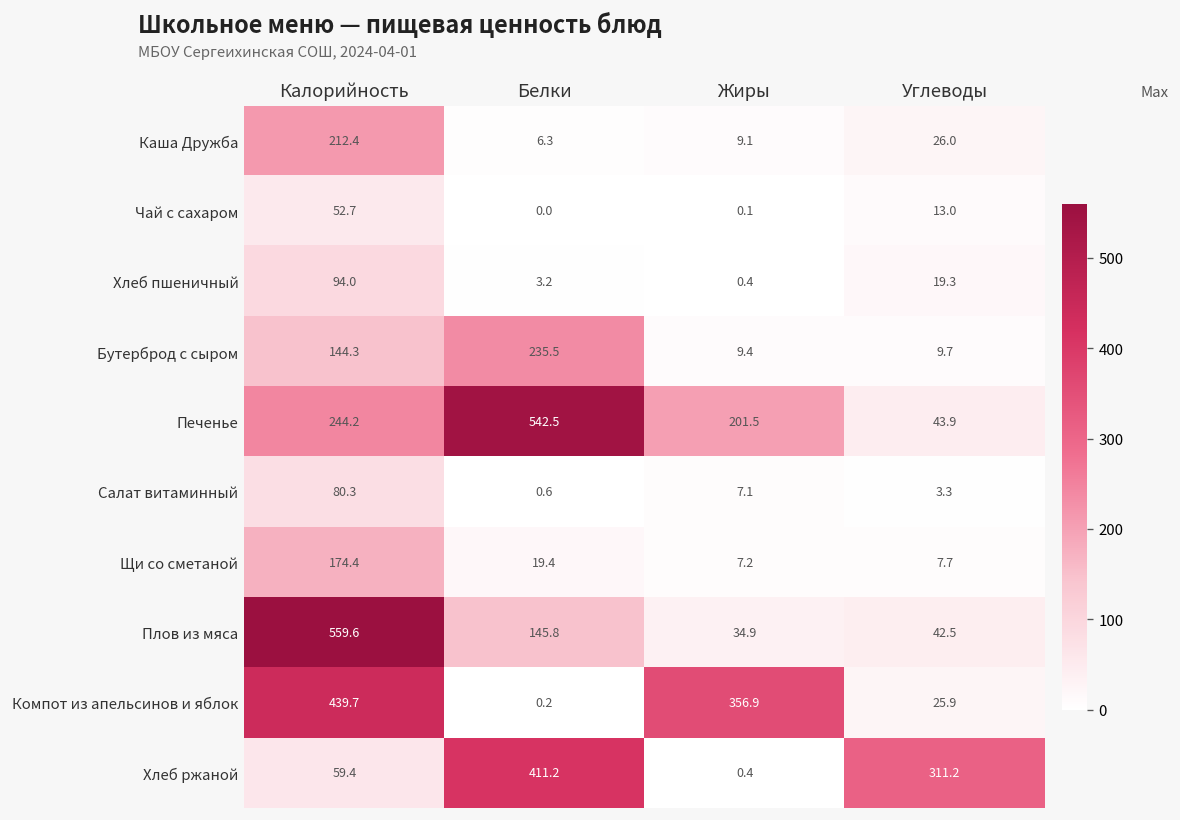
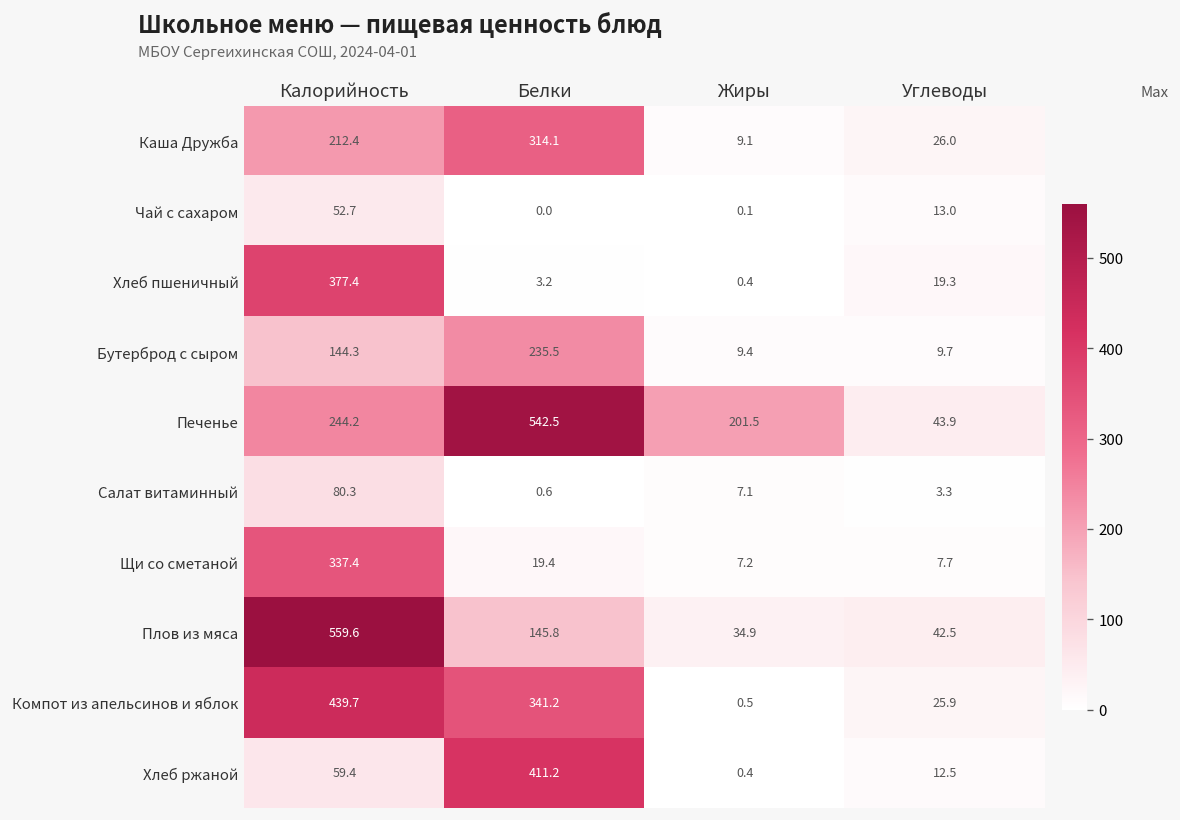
  {
    "Каша Дружба": {
      "Калорийность": 212.4,
-     "Белки": 6.3,
+     "Белки": 314.1,
      "Жиры": 9.1,
      "Углеводы": 26.0
    },
    "Чай с сахаром": {
      "Калорийность": 52.7,
      "Белки": 0.0,
      "Жиры": 0.1,
      "Углеводы": 13.0
    },
    "Хлеб пшеничный": {
-     "Калорийность": 94.0,
+     "Калорийность": 377.4,
      "Белки": 3.2,
      "Жиры": 0.4,
      "Углеводы": 19.3
    },
    "Бутерброд с сыром": {
      "Калорийность": 144.3,
      "Белки": 235.5,
      "Жиры": 9.4,
      "Углеводы": 9.7
    },
    "Печенье": {
      "Калорийность": 244.2,
      "Белки": 542.5,
      "Жиры": 201.5,
      "Углеводы": 43.9
    },
    "Салат витаминный": {
      "Калорийность": 80.3,
      "Белки": 0.6,
      "Жиры": 7.1,
      "Углеводы": 3.3
    },
    "Щи со сметаной": {
-     "Калорийность": 174.4,
+     "Калорийность": 337.4,
      "Белки": 19.4,
      "Жиры": 7.2,
      "Углеводы": 7.7
    },
    "Плов из мяса": {
      "Калорийность": 559.6,
      "Белки": 145.8,
      "Жиры": 34.9,
      "Углеводы": 42.5
    },
    "Компот из апельсинов и яблок": {
      "Калорийность": 439.7,
-     "Белки": 0.2,
-     "Жиры": 356.9,
+     "Белки": 341.2,
+     "Жиры": 0.5,
      "Углеводы": 25.9
    },
    "Хлеб ржаной": {
      "Калорийность": 59.4,
      "Белки": 411.2,
      "Жиры": 0.4,
-     "Углеводы": 311.2
+     "Углеводы": 12.5
    }
  }
